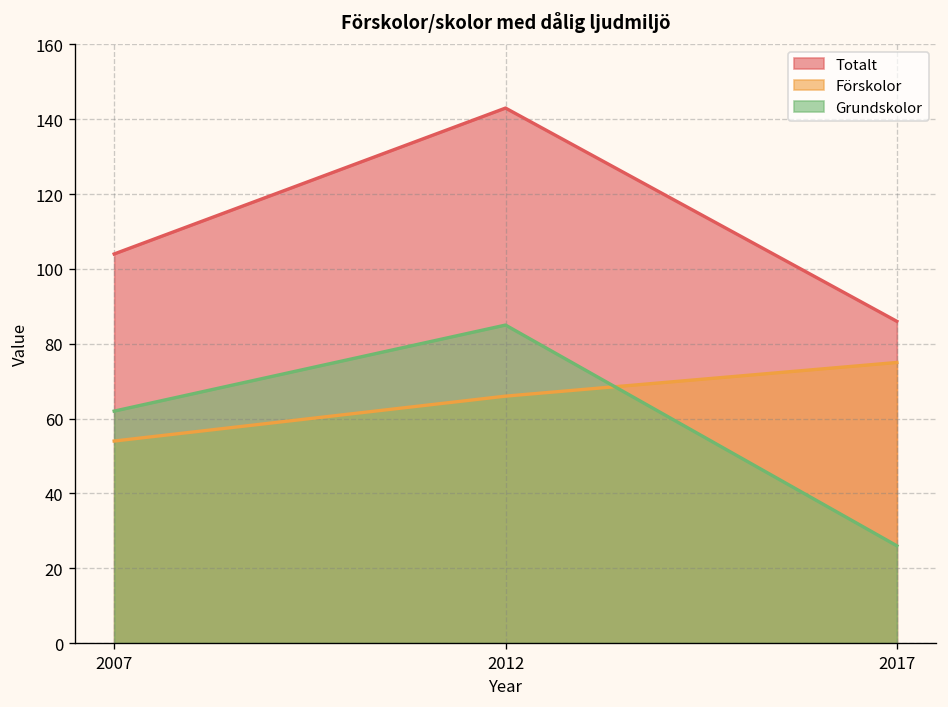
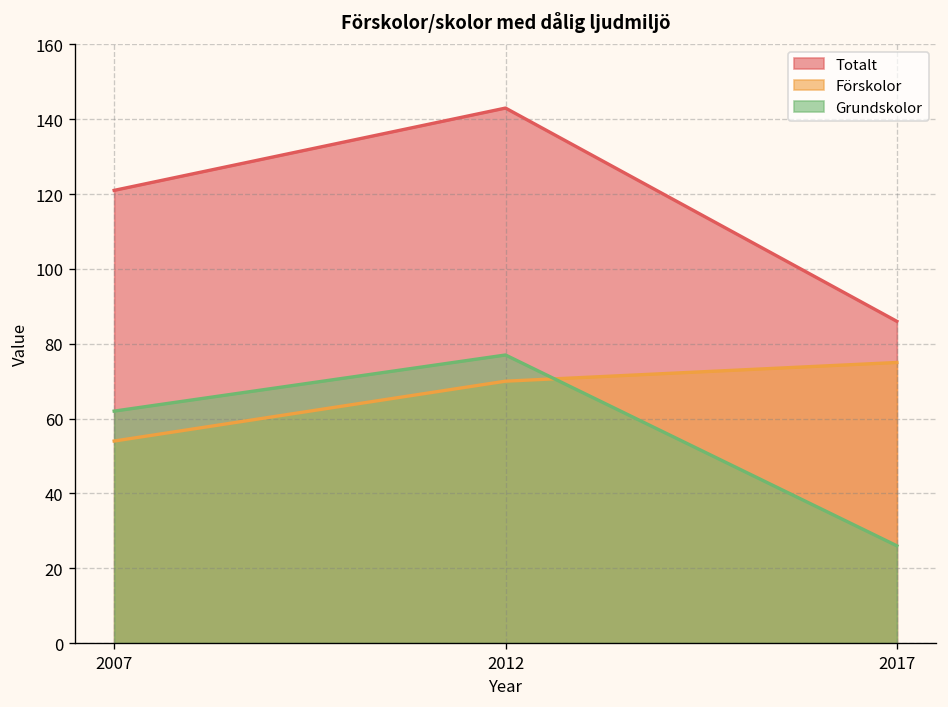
  {
    "Totalt": {
-     "2007": 104,
+     "2007": 121,
      "2012": 143,
      "2017": 86
    },
    "Förskolor": {
      "2007": 54,
-     "2012": 66,
+     "2012": 70,
      "2017": 75
    },
    "Grundskolor": {
      "2007": 62,
-     "2012": 85,
+     "2012": 77,
      "2017": 26
    }
  }
